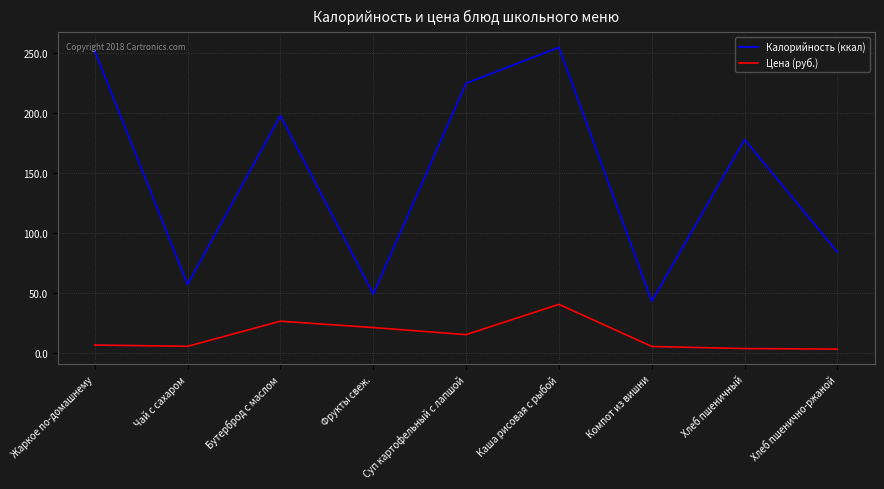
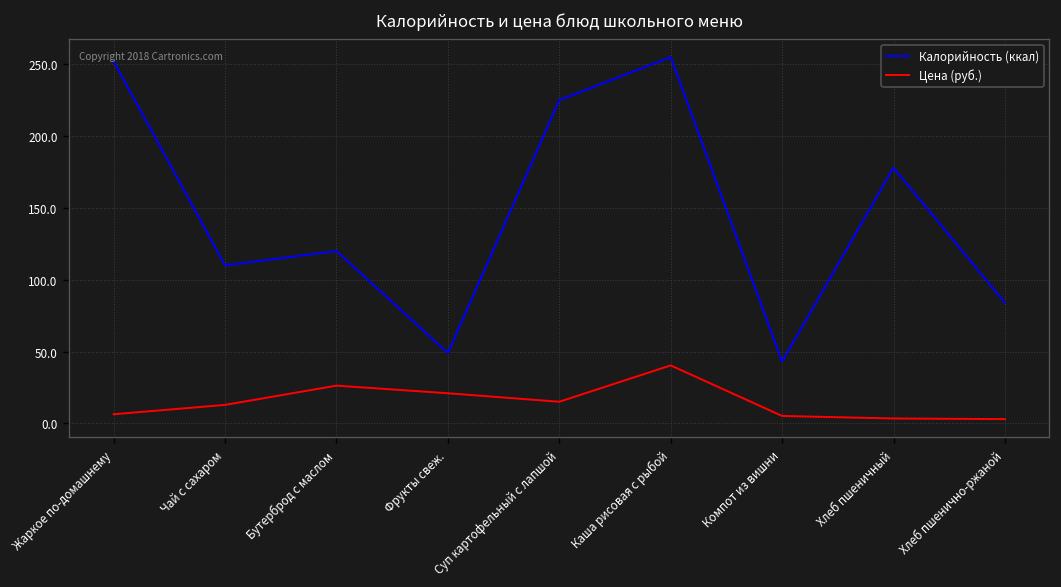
  {
    "Калорийность (ккал)": {
-     "Чай с сахаром": 57,
-     "Бутерброд с маслом": 198,
+     "Чай с сахаром": 110,
+     "Бутерброд с маслом": 120,
      "Фрукты свеж.": 49,
      "Суп картофельный с лапшой": 225,
      "Каша рисовая с рыбой": 255,
      "Компот из вишни": 43,
      "Хлеб пшеничный": 178,
      "Хлеб пшенично-ржаной": 84
    },
    "Цена (руб.)": {
      "Жаркое по-домашнему": 6,
-     "Чай с сахаром": 5,
+     "Чай с сахаром": 13,
      "Бутерброд с маслом": 26,
      "Фрукты свеж.": 21,
      "Суп картофельный с лапшой": 15,
      "Каша рисовая с рыбой": 40,
      "Компот из вишни": 5,
      "Хлеб пшеничный": 3,
      "Хлеб пшенично-ржаной": 3
    }
  }
